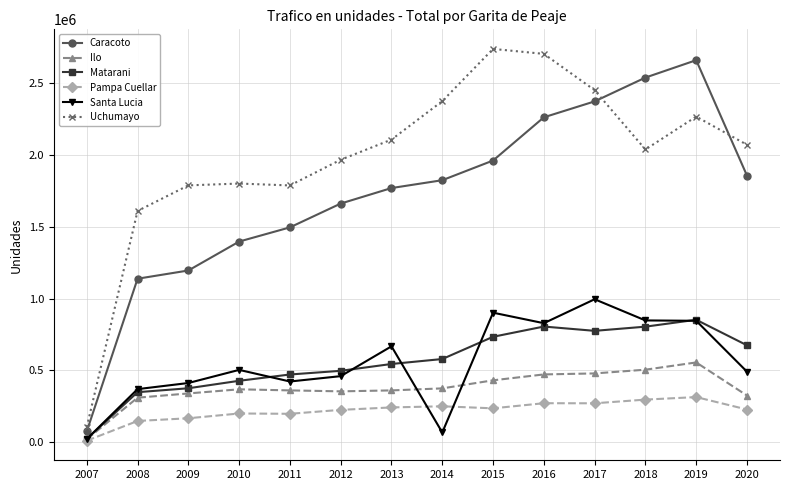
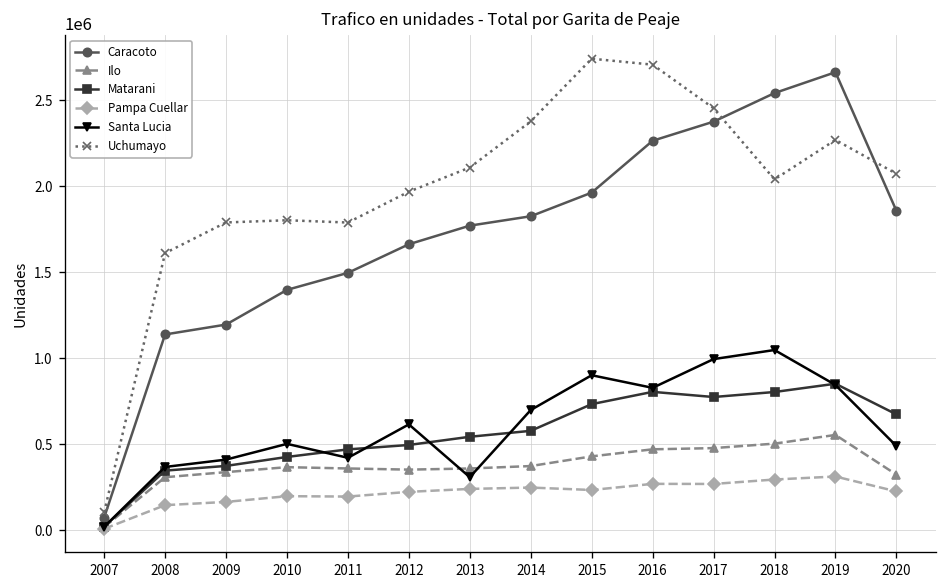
  {
    "Santa Lucia": {
      "2008": 370000,
      "2009": 410000,
      "2010": 500000,
      "2011": 420000,
-     "2012": 460000,
-     "2013": 670000,
-     "2014": 70000,
+     "2012": 620000,
+     "2013": 310000,
+     "2014": 700000,
      "2015": 900000,
      "2016": 830000,
      "2017": 1000000,
-     "2018": 850000,
+     "2018": 1050000,
      "2020": 490000
    }
  }
